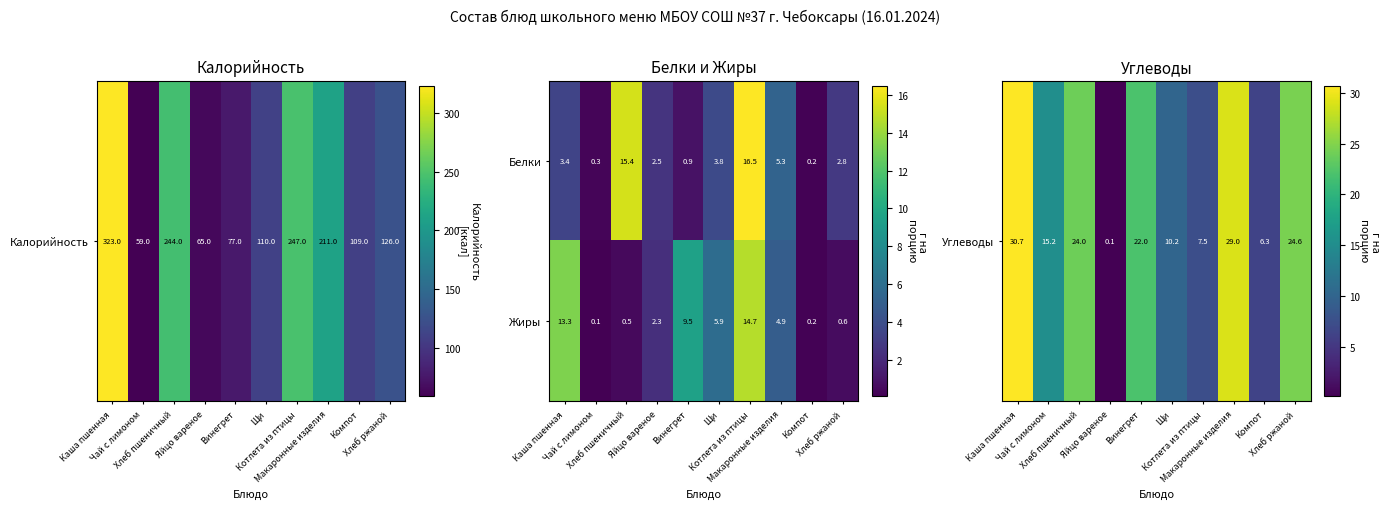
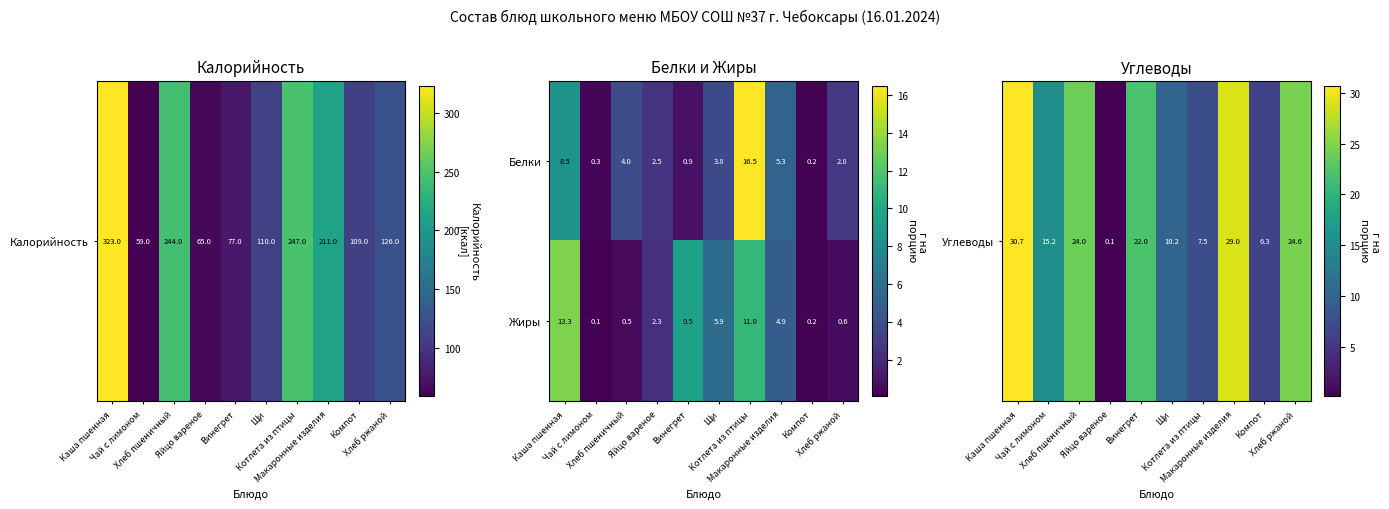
  {
    "Калорийность": {
      "Калорийность": {
        "Каша пшенная": 323.0,
        "Чай с лимоном": 59.0,
        "Хлеб пшеничный": 244.0,
        "Яйцо вареное": 65.0,
        "Винегрет": 77.0,
        "Щи": 110.0,
        "Котлета из птицы": 247.0,
        "Макаронные изделия": 211.0,
        "Компот": 109.0,
        "Хлеб ржаной": 126.0
      }
    },
    "Белки и Жиры": {
      "Белки": {
-       "Каша пшенная": 3.4,
+       "Каша пшенная": 8.5,
        "Чай с лимоном": 0.3,
-       "Хлеб пшеничный": 15.4,
+       "Хлеб пшеничный": 4.0,
        "Яйцо вареное": 2.5,
        "Винегрет": 0.9,
        "Щи": 3.8,
        "Котлета из птицы": 16.5,
        "Макаронные изделия": 5.3,
        "Компот": 0.2,
        "Хлеб ржаной": 2.8
      },
      "Жиры": {
        "Каша пшенная": 13.3,
        "Чай с лимоном": 0.1,
        "Хлеб пшеничный": 0.5,
        "Яйцо вареное": 2.3,
        "Винегрет": 9.5,
        "Щи": 5.9,
-       "Котлета из птицы": 14.7,
+       "Котлета из птицы": 11.0,
        "Макаронные изделия": 4.9,
        "Компот": 0.2,
        "Хлеб ржаной": 0.6
      }
    },
    "Углеводы": {
      "Углеводы": {
        "Каша пшенная": 30.7,
        "Чай с лимоном": 15.2,
        "Хлеб пшеничный": 24.0,
        "Яйцо вареное": 0.1,
        "Винегрет": 22.0,
        "Щи": 10.2,
        "Котлета из птицы": 7.5,
        "Макаронные изделия": 29.0,
        "Компот": 6.3,
        "Хлеб ржаной": 24.6
      }
    }
  }
